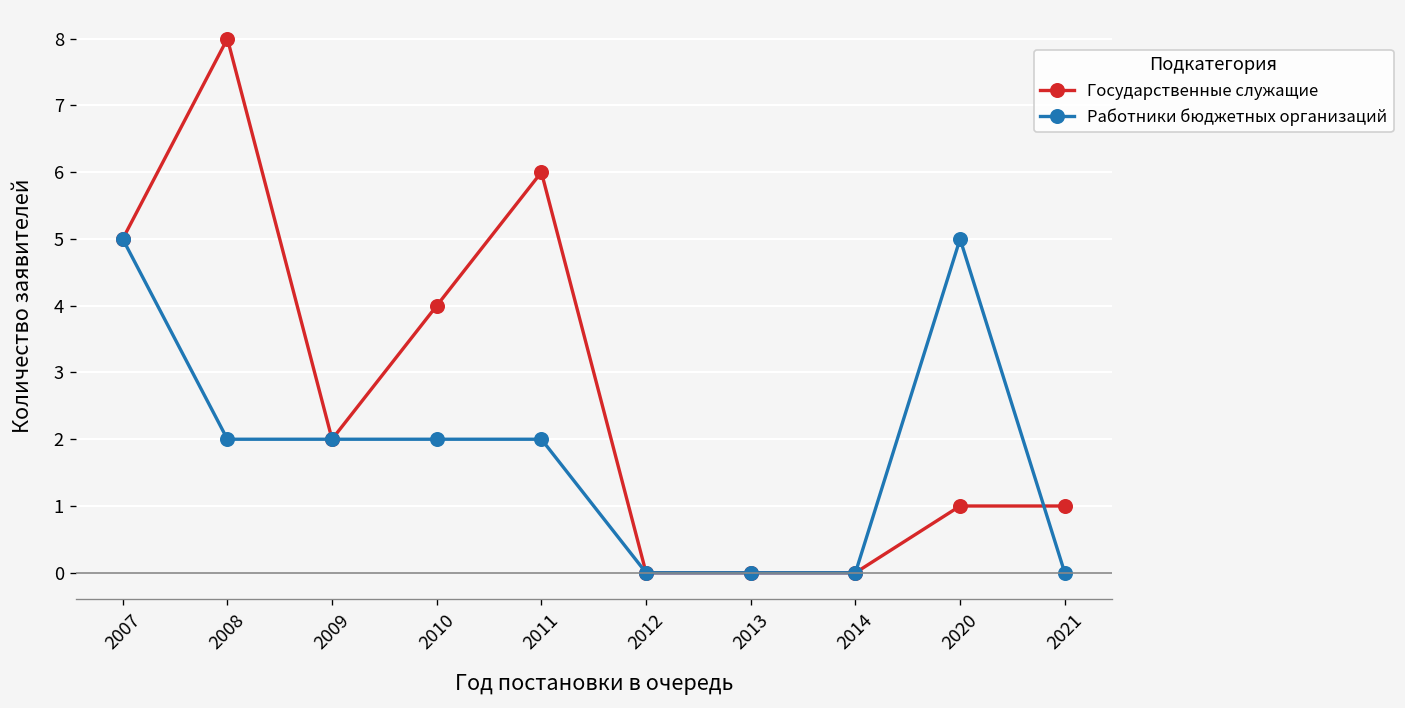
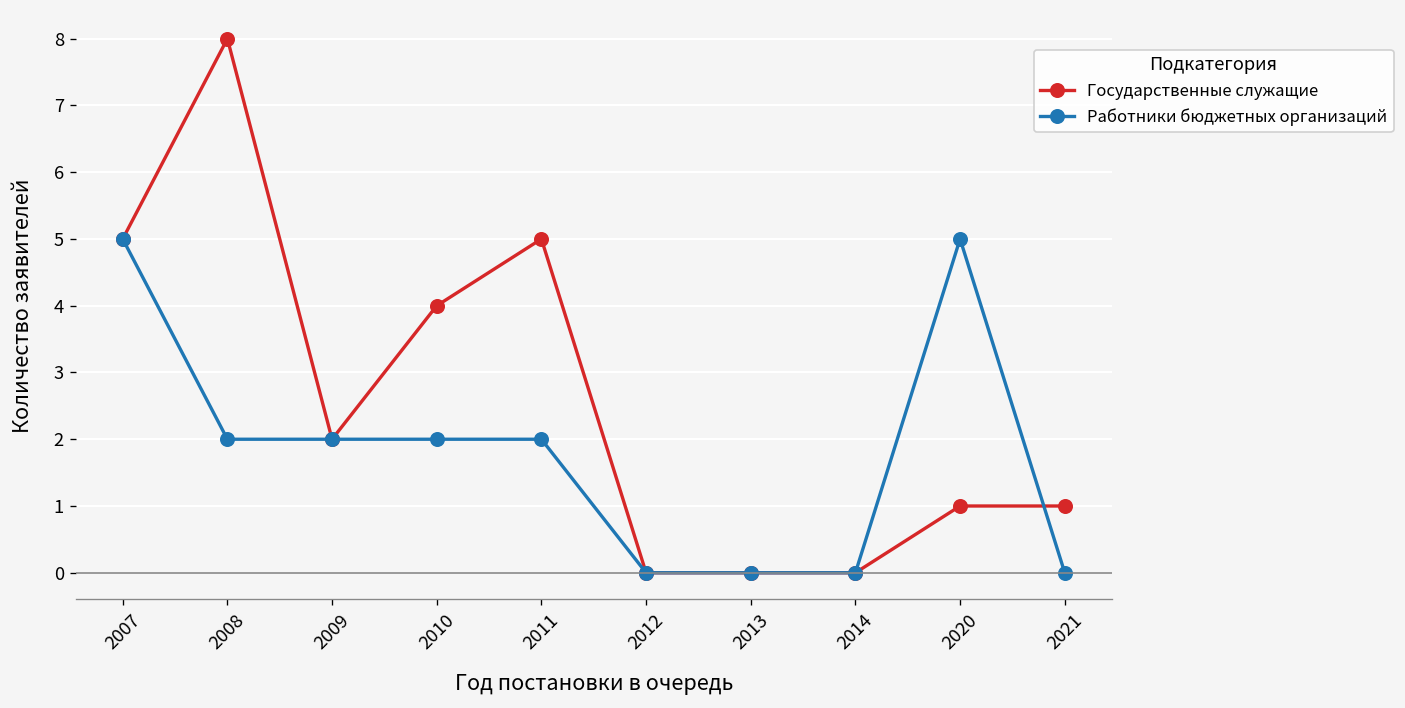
  {
    "Государственные служащие": {
      "2008": 8,
      "2010": 4,
-     "2011": 6,
+     "2011": 5,
      "2020": 1,
      "2021": 1
    },
    "Работники бюджетных организаций": {
      "2008": 2,
      "2010": 2,
      "2011": 2,
      "2020": 5,
      "2021": 0
    }
  }
